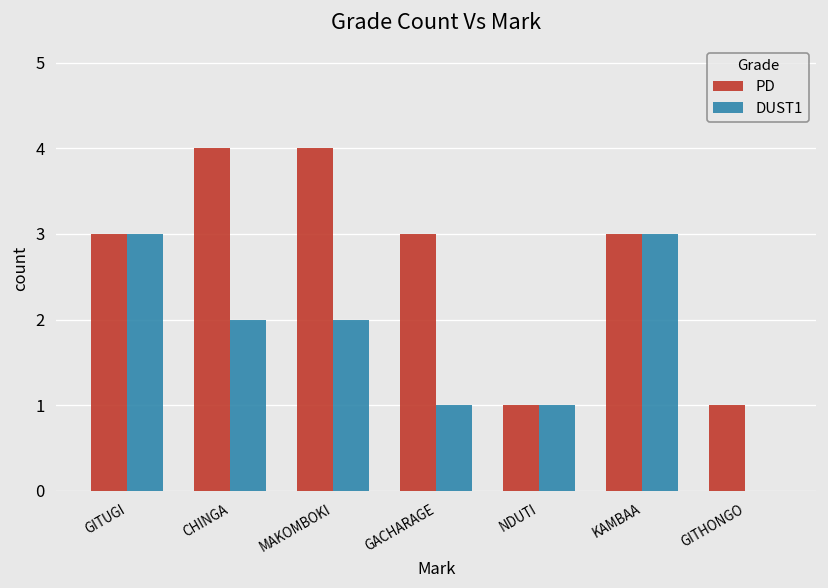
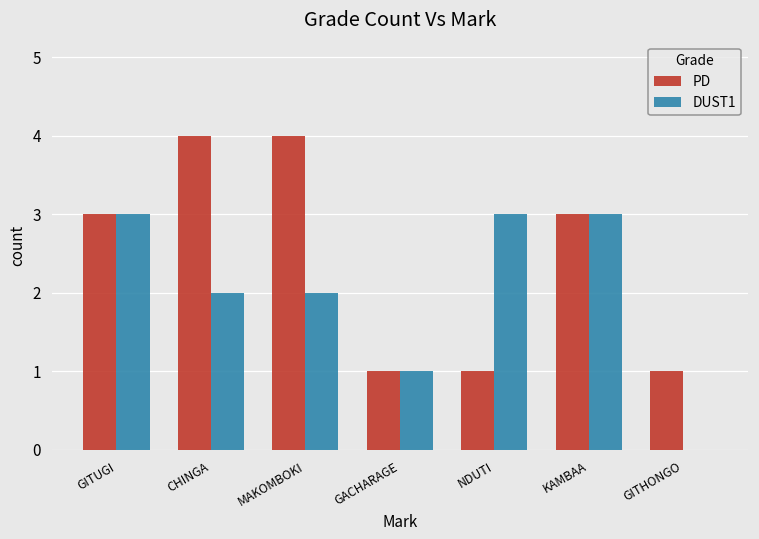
  {
    "PD": {
      "GITUGI": 3,
      "CHINGA": 4,
      "MAKOMBOKI": 4,
-     "GACHARAGE": 3,
+     "GACHARAGE": 1,
      "NDUTI": 1,
      "KAMBAA": 3,
      "GITHONGO": 1
    },
    "DUST1": {
      "GITUGI": 3,
      "CHINGA": 2,
      "MAKOMBOKI": 2,
      "GACHARAGE": 1,
-     "NDUTI": 1,
+     "NDUTI": 3,
      "KAMBAA": 3,
      "GITHONGO": 0
    }
  }
